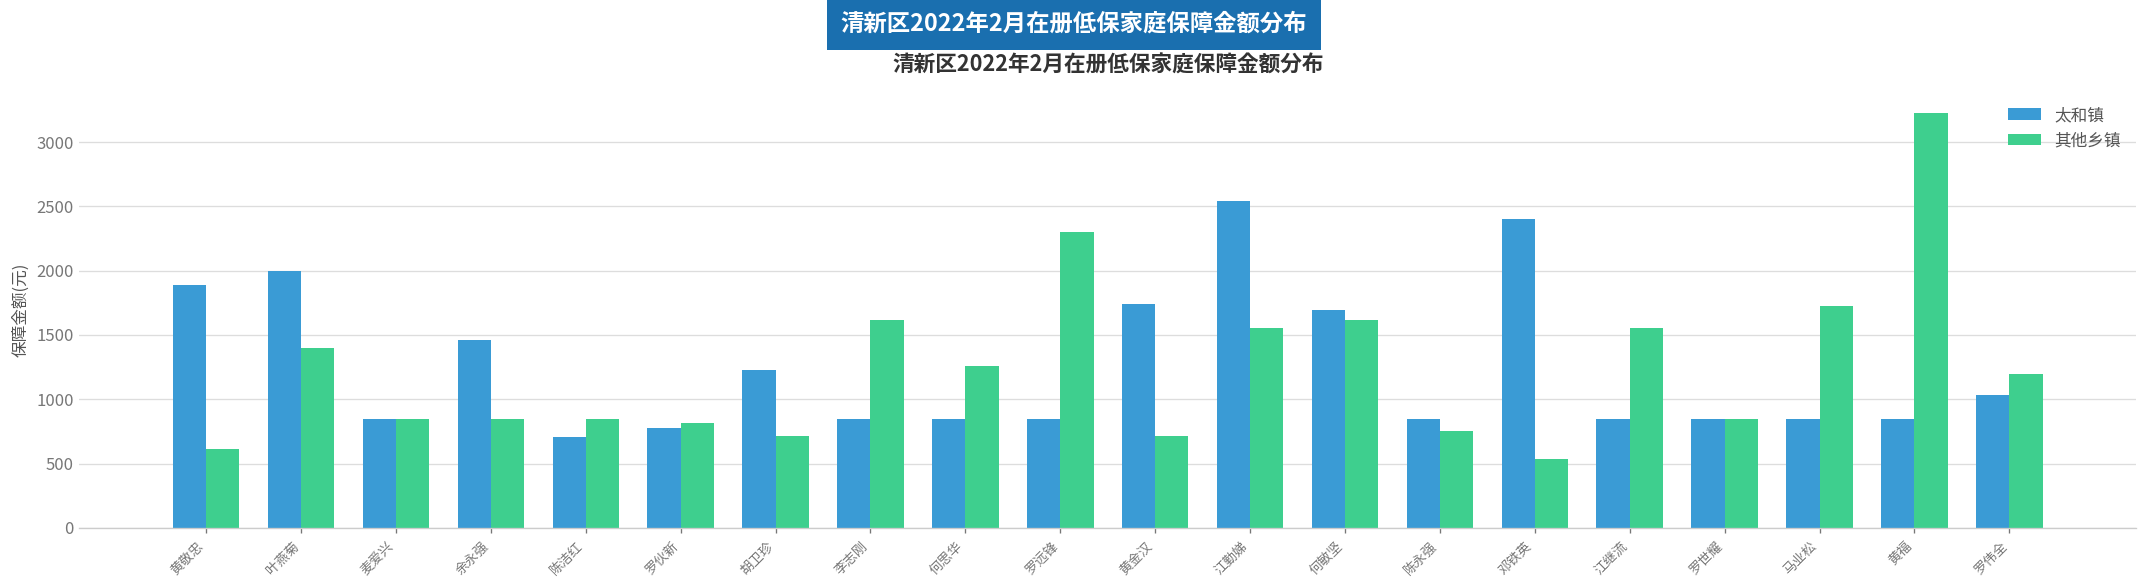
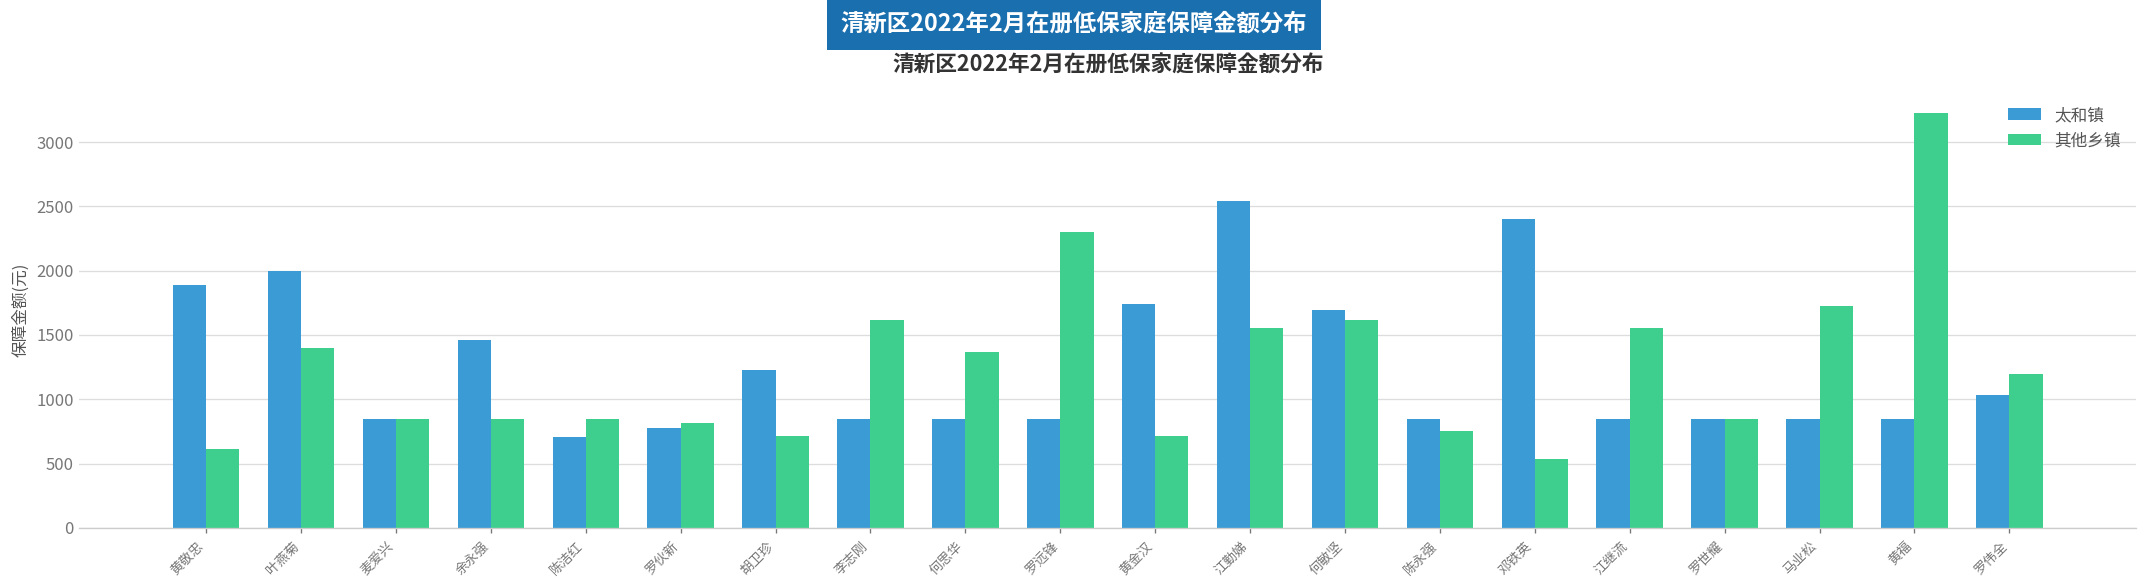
  {
    "太和镇": {
      "黄敬忠": 1890,
      "叶燕菊": 2000,
      "麦爱兴": 850,
      "余永强": 1460,
      "陈洁红": 710,
      "罗伙新": 780,
      "胡卫珍": 1230,
      "李志刚": 840,
      "何思华": 840,
      "罗远锋": 840,
      "黄金汉": 1740,
      "江勤娣": 2540,
      "何敏坚": 1690,
      "陈永强": 840,
      "邓铁英": 2400,
      "江继流": 840,
      "罗世耀": 850,
      "马业松": 850,
      "黄福": 840,
      "罗伟全": 1030
    },
    "其他乡镇": {
      "黄敬忠": 610,
      "叶燕菊": 1400,
      "麦爱兴": 840,
      "余永强": 840,
      "陈洁红": 840,
      "罗伙新": 810,
      "胡卫珍": 710,
      "李志刚": 1610,
-     "何思华": 1260,
+     "何思华": 1370,
      "罗远锋": 2300,
      "黄金汉": 710,
      "江勤娣": 1560,
      "何敏坚": 1610,
      "陈永强": 750,
      "邓铁英": 540,
      "江继流": 1550,
      "罗世耀": 840,
      "马业松": 1730,
      "黄福": 3230,
      "罗伟全": 1200
    }
  }
